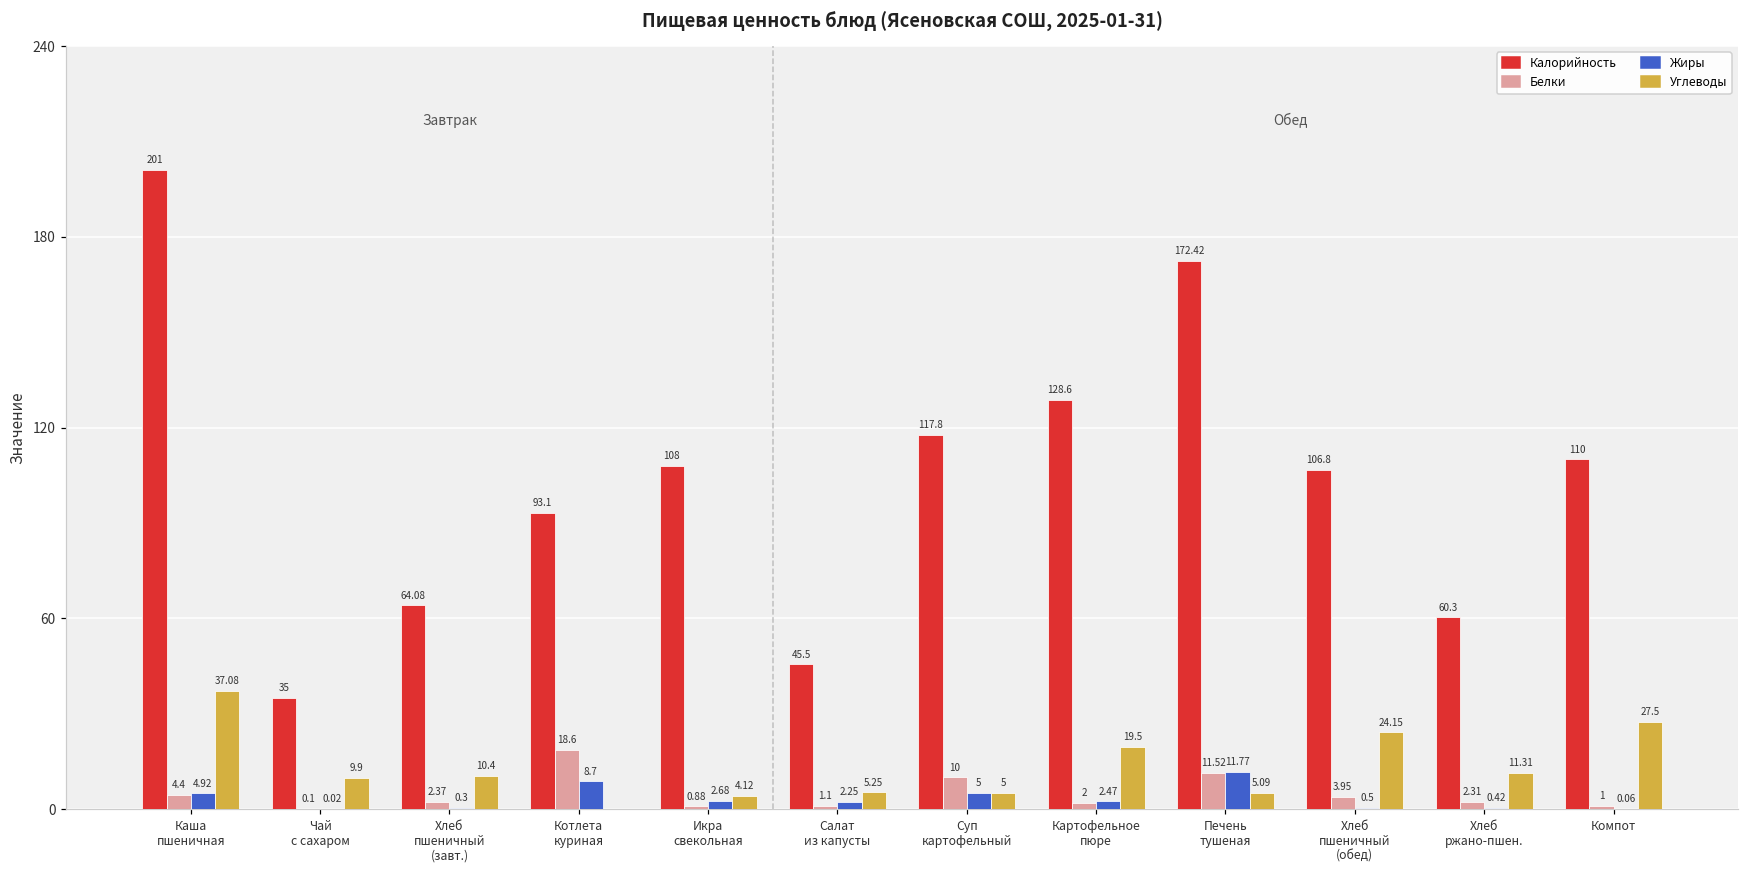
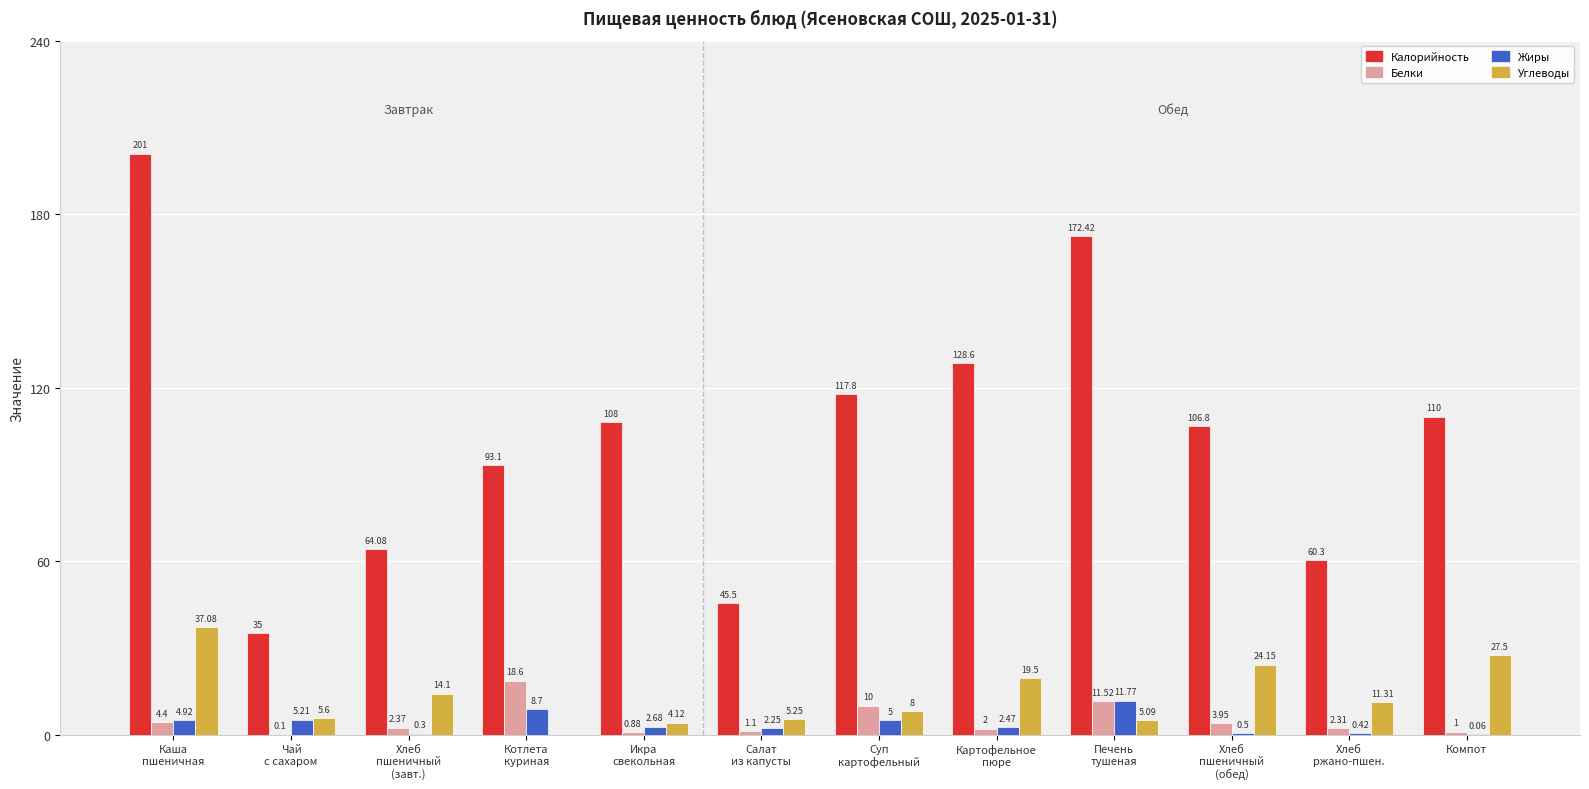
  {
    "Калорийность": {
      "Каша пшеничная": 201,
      "Чай с сахаром": 35,
      "Хлеб пшеничный (завт.)": 64.08,
      "Котлета куриная": 93.1,
      "Икра свекольная": 108,
      "Салат из капусты": 45.5,
      "Суп картофельный": 117.8,
      "Картофельное пюре": 128.6,
      "Печень тушеная": 172.42,
      "Хлеб пшеничный (обед)": 106.8,
      "Хлеб ржано-пшен.": 60.3,
      "Компот": 110
    },
    "Белки": {
      "Каша пшеничная": 4.4,
      "Чай с сахаром": 0.1,
      "Хлеб пшеничный (завт.)": 2.37,
      "Котлета куриная": 18.6,
      "Икра свекольная": 0.88,
      "Салат из капусты": 1.1,
      "Суп картофельный": 10,
      "Картофельное пюре": 2,
      "Печень тушеная": 11.52,
      "Хлеб пшеничный (обед)": 3.95,
      "Хлеб ржано-пшен.": 2.31,
      "Компот": 1
    },
    "Жиры": {
      "Каша пшеничная": 4.92,
-     "Чай с сахаром": 0.02,
+     "Чай с сахаром": 5.21,
      "Хлеб пшеничный (завт.)": 0.3,
      "Котлета куриная": 8.7,
      "Икра свекольная": 2.68,
      "Салат из капусты": 2.25,
      "Суп картофельный": 5,
      "Картофельное пюре": 2.47,
      "Печень тушеная": 11.77,
      "Хлеб пшеничный (обед)": 0.5,
      "Хлеб ржано-пшен.": 0.42,
      "Компот": 0.06
    },
    "Углеводы": {
      "Каша пшеничная": 37.08,
-     "Чай с сахаром": 9.9,
-     "Хлеб пшеничный (завт.)": 10.4,
+     "Чай с сахаром": 5.6,
+     "Хлеб пшеничный (завт.)": 14.1,
      "Икра свекольная": 4.12,
      "Салат из капусты": 5.25,
-     "Суп картофельный": 5,
+     "Суп картофельный": 8,
      "Картофельное пюре": 19.5,
      "Печень тушеная": 5.09,
      "Хлеб пшеничный (обед)": 24.15,
      "Хлеб ржано-пшен.": 11.31,
      "Компот": 27.5
    }
  }
